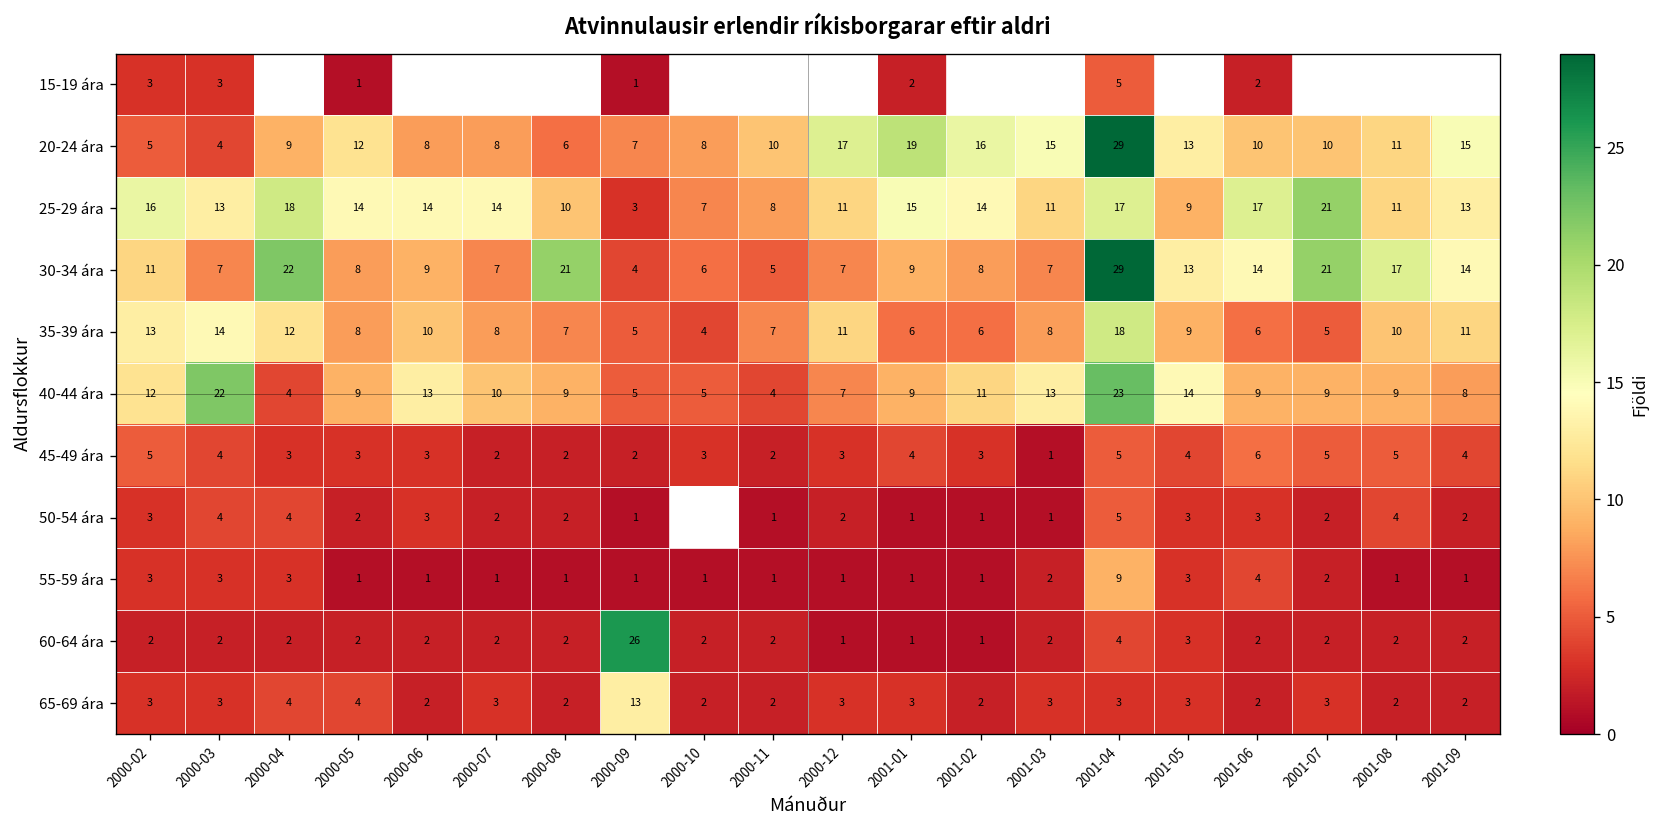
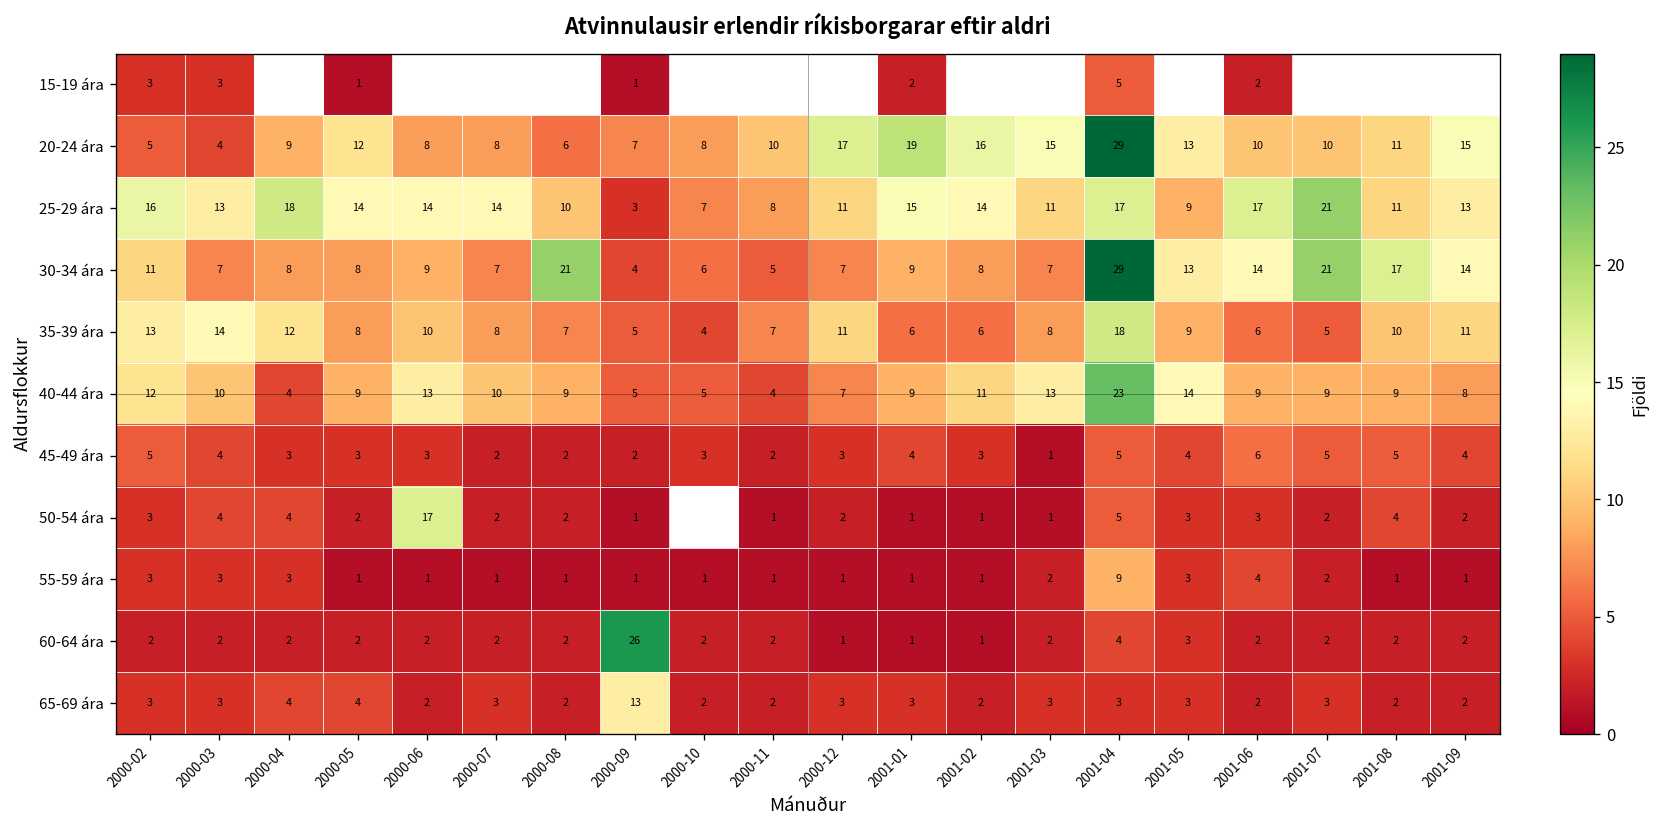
  {
    "30-34 ára": {
      "2000-02": 11,
      "2000-03": 7,
-     "2000-04": 22,
+     "2000-04": 8,
      "2000-05": 8,
      "2000-06": 9,
      "2000-07": 7,
      "2000-08": 21,
      "2000-09": 4,
      "2000-10": 6,
      "2000-11": 5,
      "2000-12": 7,
      "2001-01": 9,
      "2001-02": 8,
      "2001-03": 7,
      "2001-04": 29,
      "2001-05": 13,
      "2001-06": 14,
      "2001-07": 21,
      "2001-08": 17,
      "2001-09": 14
    },
    "40-44 ára": {
      "2000-02": 12,
-     "2000-03": 22,
+     "2000-03": 10,
      "2000-04": 4,
      "2000-05": 9,
      "2000-06": 13,
      "2000-07": 10,
      "2000-08": 9,
      "2000-09": 5,
      "2000-10": 5,
      "2000-11": 4,
      "2000-12": 7,
      "2001-01": 9,
      "2001-02": 11,
      "2001-03": 13,
      "2001-04": 23,
      "2001-05": 14,
      "2001-06": 9,
      "2001-07": 9,
      "2001-08": 9,
      "2001-09": 8
    },
    "50-54 ára": {
      "2000-02": 3,
      "2000-03": 4,
      "2000-04": 4,
      "2000-05": 2,
-     "2000-06": 3,
+     "2000-06": 17,
      "2000-07": 2,
      "2000-08": 2,
      "2000-09": 1,
      "2000-11": 1,
      "2000-12": 2,
      "2001-01": 1,
      "2001-02": 1,
      "2001-03": 1,
      "2001-04": 5,
      "2001-05": 3,
      "2001-06": 3,
      "2001-07": 2,
      "2001-08": 4,
      "2001-09": 2
    }
  }
